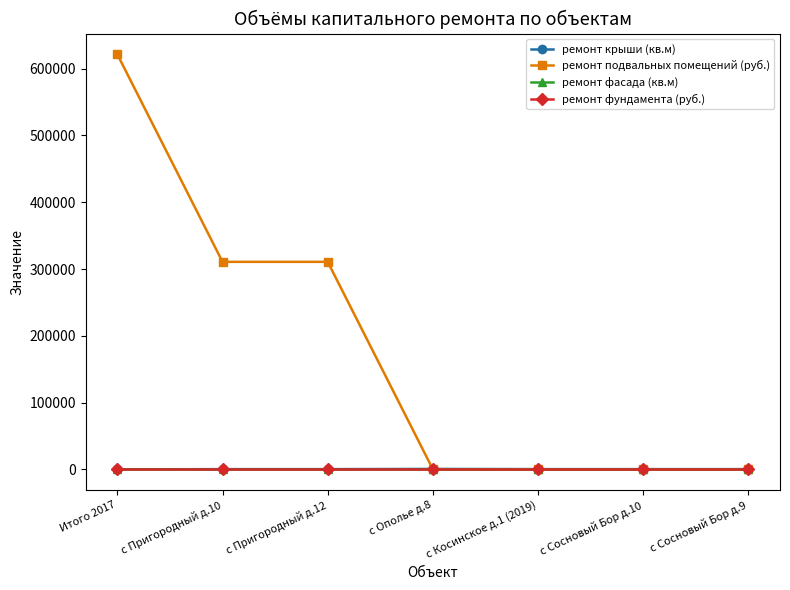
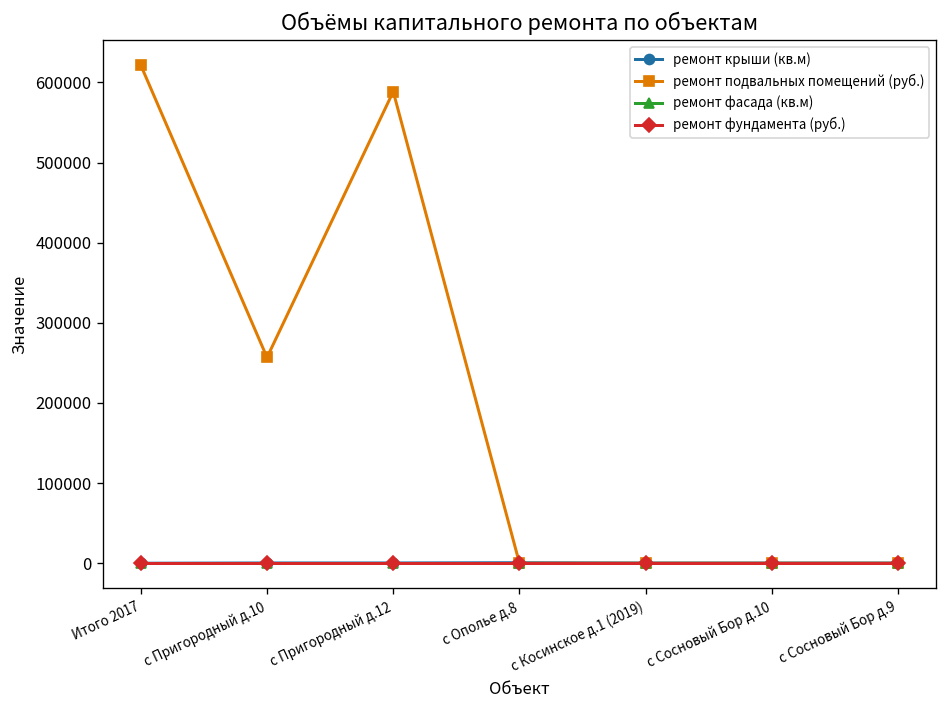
  {
    "ремонт фундамента (руб.)": {
      "Итого 2017": 0,
      "с Пригородный д.10": 0,
      "с Пригородный д.12": 0
    },
    "ремонт подвальных помещений (руб.)": {
      "Итого 2017": 620000,
-     "с Пригородный д.10": 310000,
-     "с Пригородный д.12": 310000
+     "с Пригородный д.10": 260000,
+     "с Пригородный д.12": 590000
    }
  }
